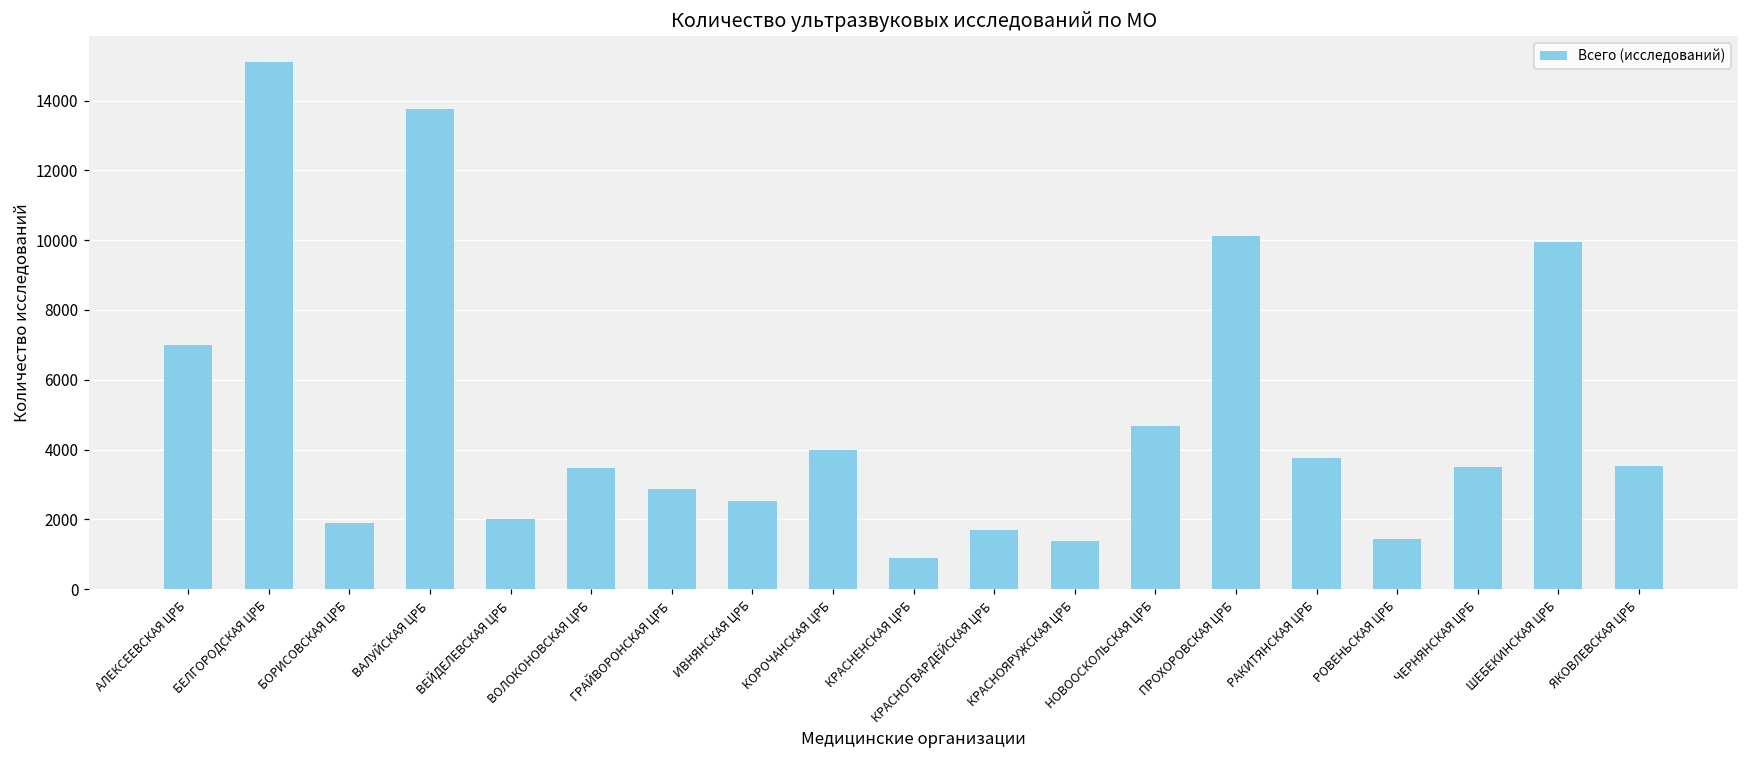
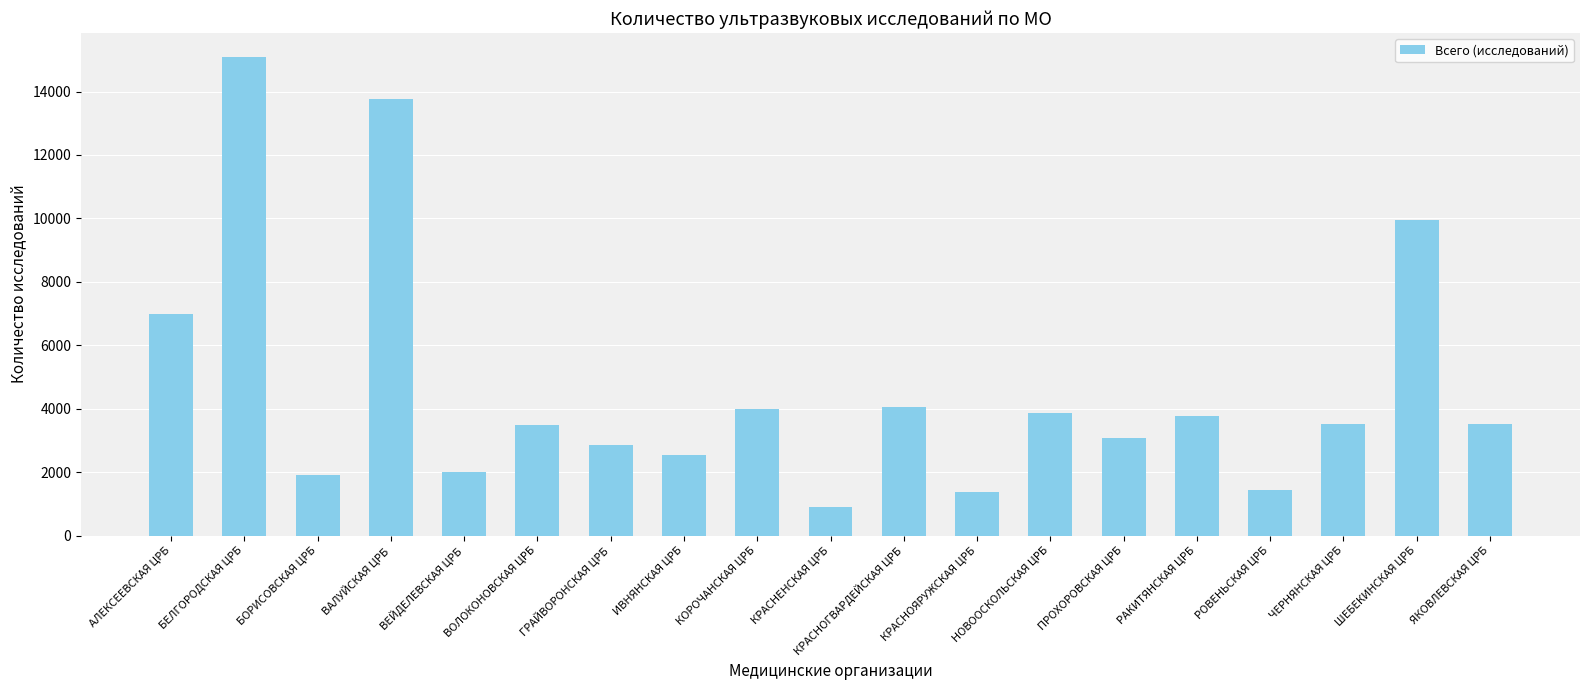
  {
    "АЛЕКСЕЕВСКАЯ ЦРБ": 7000,
    "БЕЛГОРОДСКАЯ ЦРБ": 15100,
    "БОРИСОВСКАЯ ЦРБ": 1900,
    "ВАЛУЙСКАЯ ЦРБ": 13800,
    "ВЕЙДЕЛЕВСКАЯ ЦРБ": 2000,
    "ВОЛОКОНОВСКАЯ ЦРБ": 3500,
    "ГРАЙВОРОНСКАЯ ЦРБ": 2900,
    "ИВНЯНСКАЯ ЦРБ": 2500,
    "КОРОЧАНСКАЯ ЦРБ": 4000,
    "КРАСНЕНСКАЯ ЦРБ": 900,
-   "КРАСНОГВАРДЕЙСКАЯ ЦРБ": 1700,
+   "КРАСНОГВАРДЕЙСКАЯ ЦРБ": 4100,
    "КРАСНОЯРУЖСКАЯ ЦРБ": 1400,
-   "НОВООСКОЛЬСКАЯ ЦРБ": 4700,
-   "ПРОХОРОВСКАЯ ЦРБ": 10100,
+   "НОВООСКОЛЬСКАЯ ЦРБ": 3900,
+   "ПРОХОРОВСКАЯ ЦРБ": 3100,
    "РАКИТЯНСКАЯ ЦРБ": 3800,
    "РОВЕНЬСКАЯ ЦРБ": 1400,
    "ЧЕРНЯНСКАЯ ЦРБ": 3500,
    "ШЕБЕКИНСКАЯ ЦРБ": 10000,
    "ЯКОВЛЕВСКАЯ ЦРБ": 3500
  }
